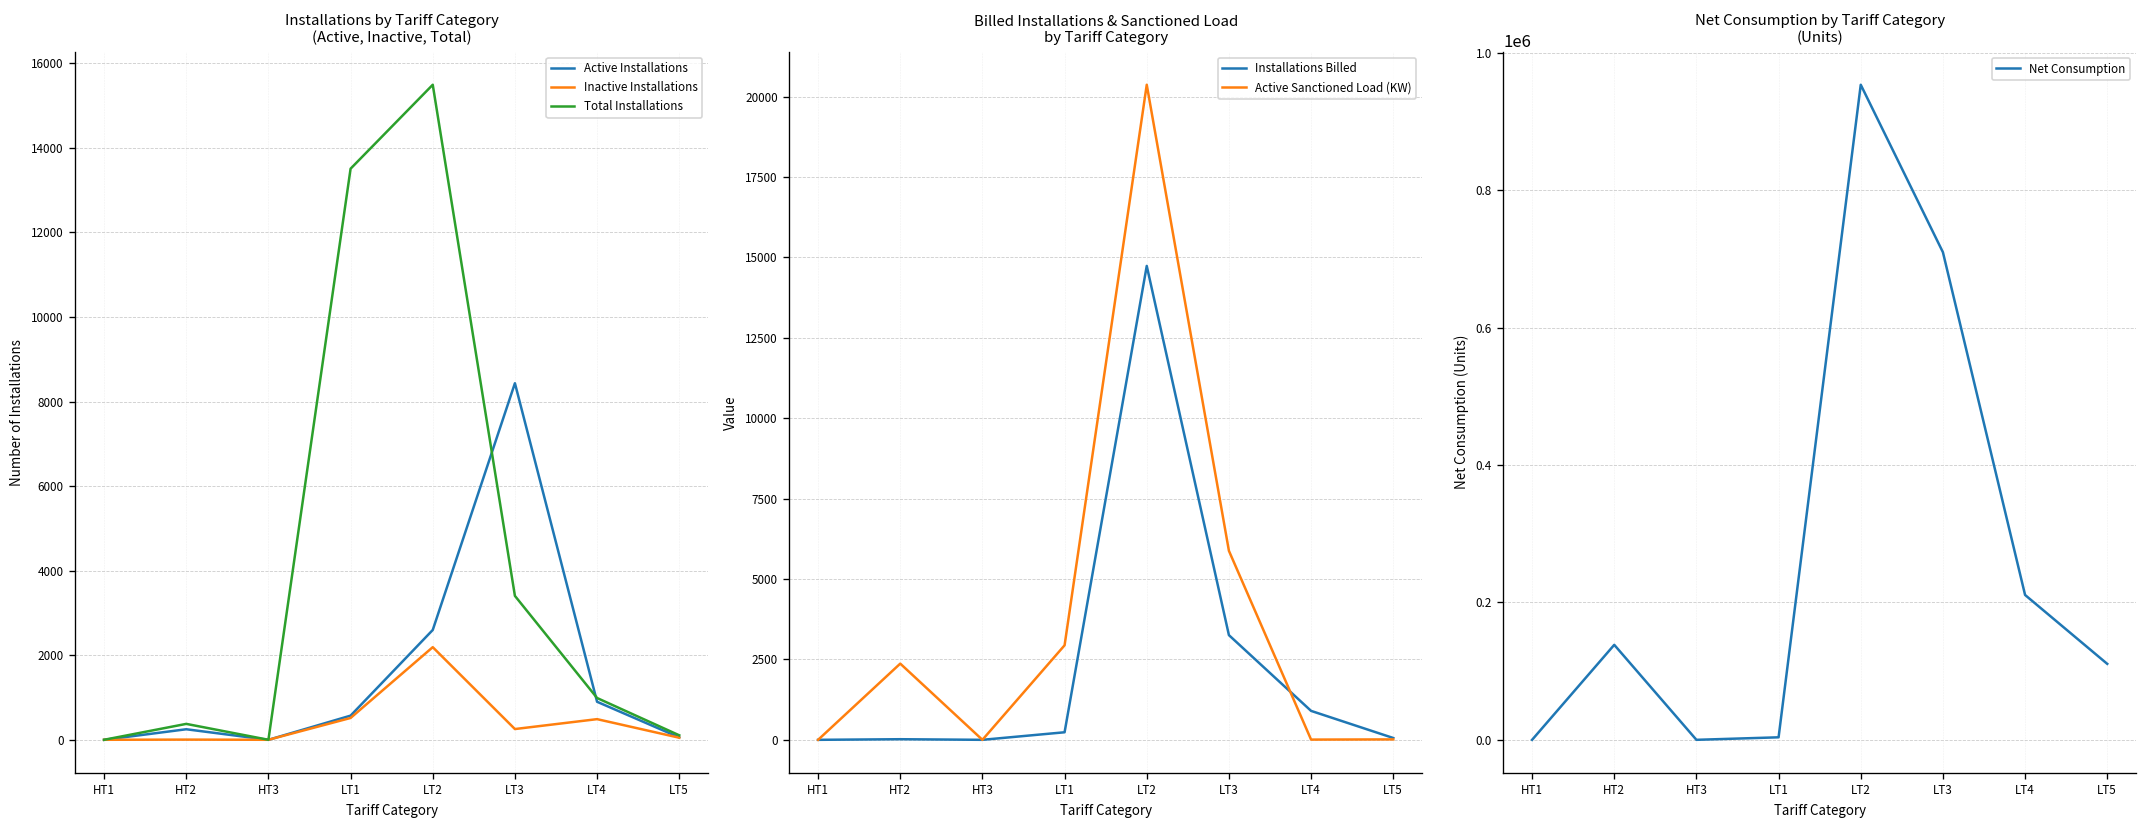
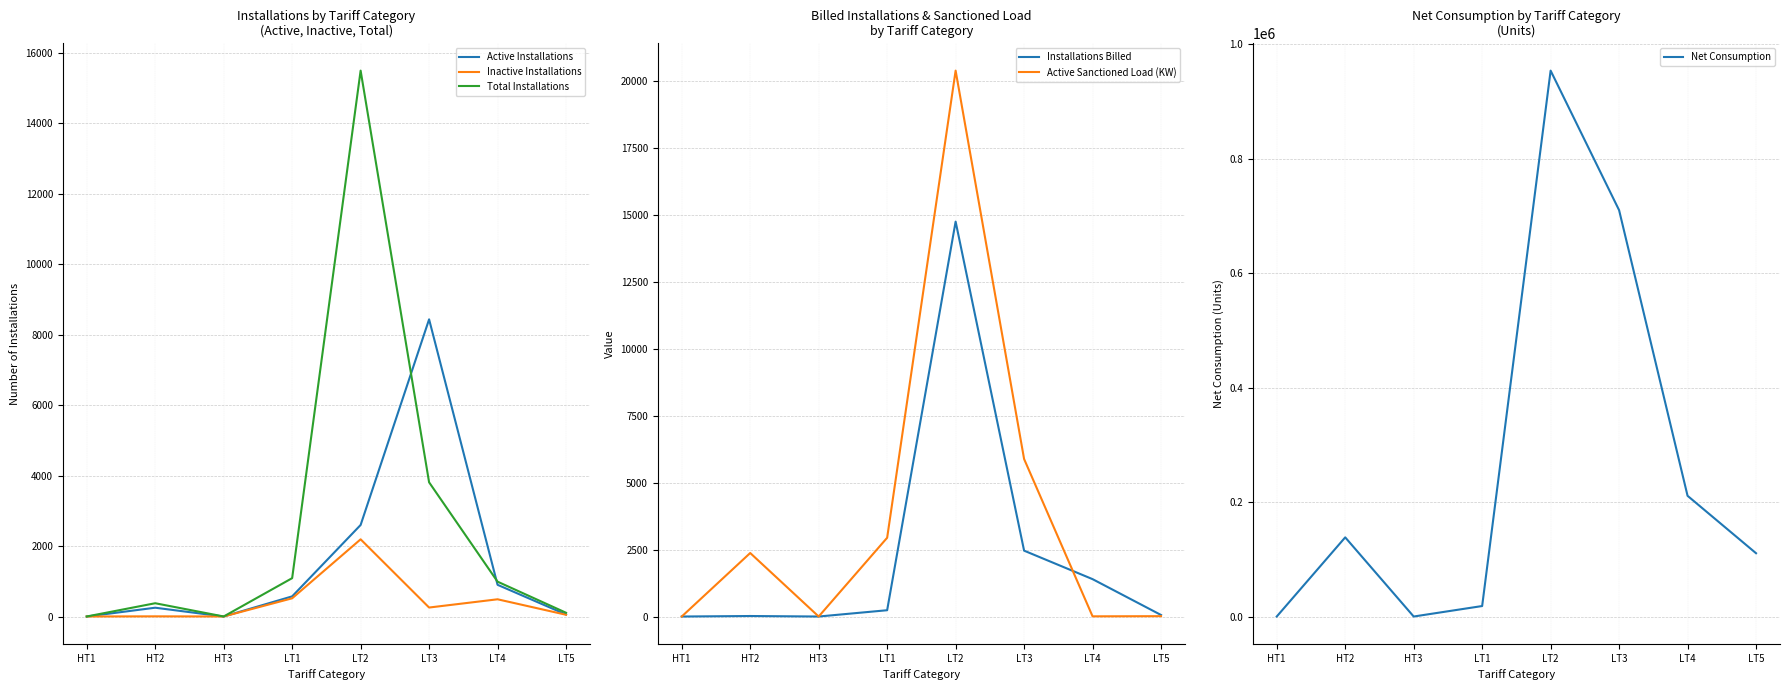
  {
    "Installations by Tariff Category (Active, Inactive, Total)": {
      "Active Installations": {
        "HT2": 300,
        "LT2": 2600,
        "LT3": 8400,
        "LT4": 900
      },
      "Inactive Installations": {
        "HT2": 0,
        "LT2": 2200,
        "LT3": 300,
        "LT4": 500
      },
      "Total Installations": {
        "HT2": 400,
-       "LT1": 13500,
+       "LT1": 1100,
        "LT2": 15500,
-       "LT3": 3400,
+       "LT3": 3800,
        "LT4": 1000
      }
    },
    "Billed Installations & Sanctioned Load by Tariff Category": {
      "Installations Billed": {
        "HT2": 0,
        "LT1": 200,
        "LT2": 14700,
-       "LT3": 3300,
-       "LT4": 900
+       "LT3": 2500,
+       "LT4": 1400
      },
      "Active Sanctioned Load (KW)": {
        "HT2": 2400,
        "LT1": 2900,
        "LT2": 20400,
        "LT3": 5900,
        "LT4": 0
      }
    },
    "Net Consumption by Tariff Category (Units)": {
      "HT1": 0,
      "HT2": 140000,
      "HT3": 0,
-     "LT1": 0,
+     "LT1": 20000,
      "LT2": 950000,
      "LT3": 710000,
      "LT4": 210000,
      "LT5": 110000
    }
  }
